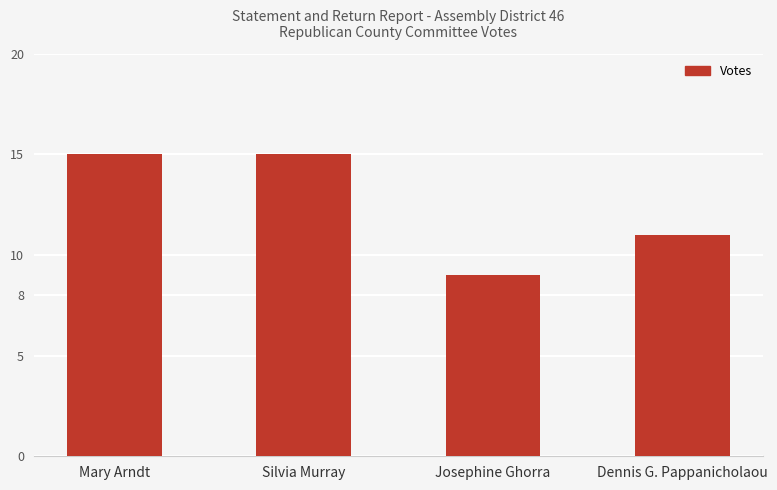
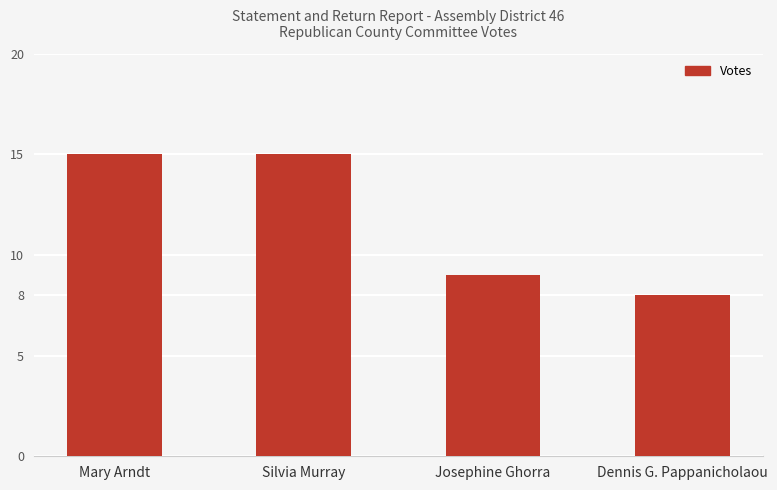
  {
    "Mary Arndt": 15,
    "Silvia Murray": 15,
    "Josephine Ghorra": 9,
-   "Dennis G. Pappanicholaou": 11
+   "Dennis G. Pappanicholaou": 8
  }
